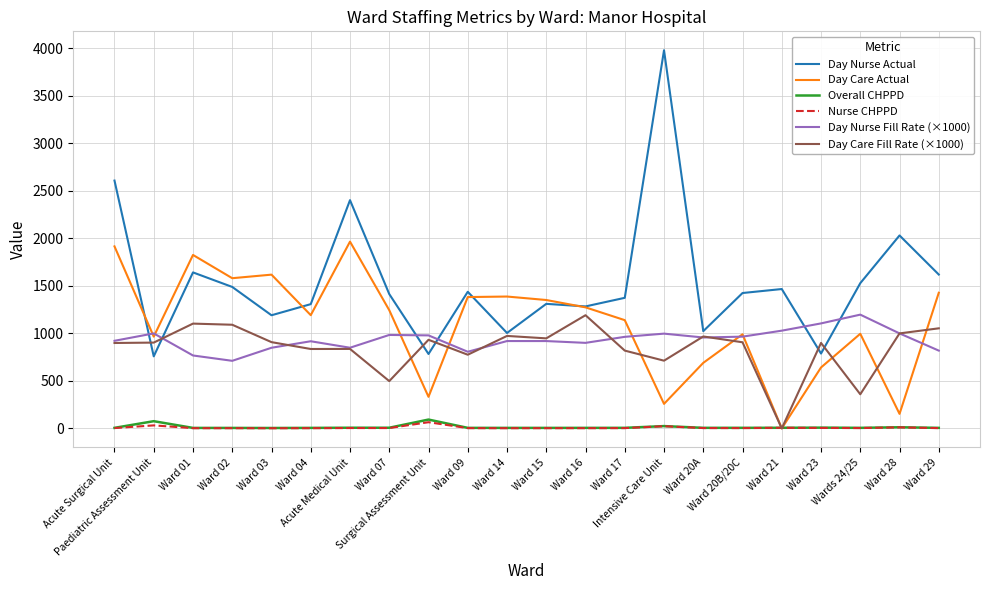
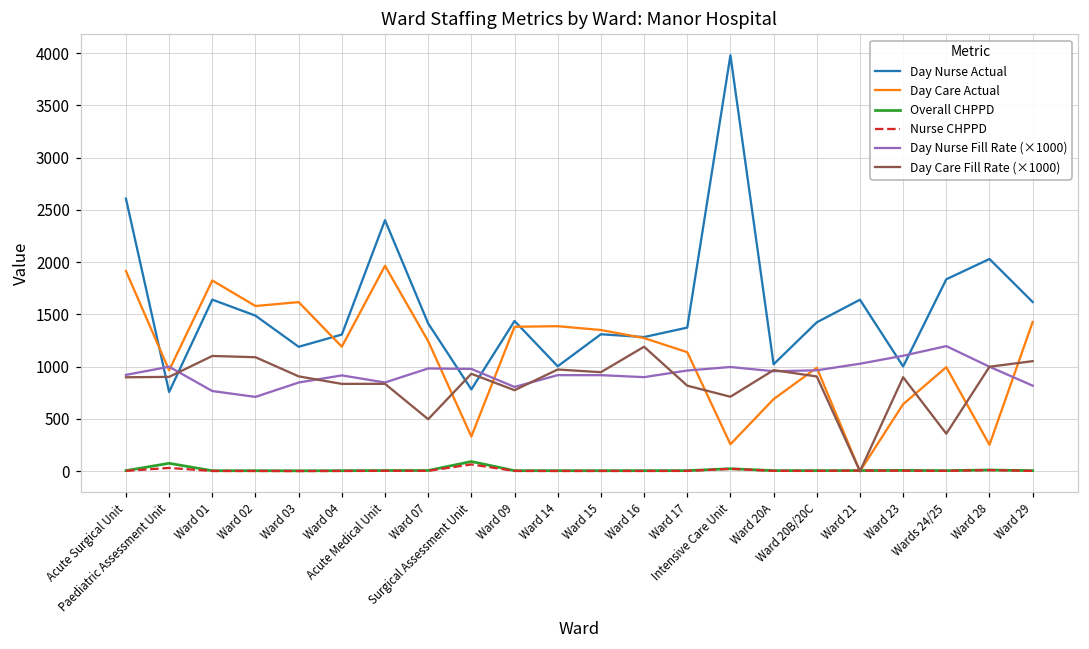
  {
    "Day Nurse Actual": {
      "Acute Surgical Unit": 2600,
      "Paediatric Assessment Unit": 800,
      "Ward 01": 1600,
      "Ward 02": 1500,
      "Ward 03": 1200,
      "Ward 04": 1300,
      "Acute Medical Unit": 2400,
      "Ward 07": 1400,
      "Surgical Assessment Unit": 800,
      "Ward 09": 1400,
      "Ward 14": 1000,
      "Ward 15": 1300,
      "Ward 17": 1400,
      "Intensive Care Unit": 4000,
      "Ward 20A": 1000,
      "Ward 20B/20C": 1400,
-     "Ward 21": 1500,
-     "Ward 23": 800,
-     "Wards 24/25": 1500,
+     "Ward 21": 1600,
+     "Ward 23": 1000,
+     "Wards 24/25": 1800,
      "Ward 28": 2000,
      "Ward 29": 1600
    },
    "Day Care Actual": {
      "Acute Surgical Unit": 1900,
      "Paediatric Assessment Unit": 1000,
      "Ward 01": 1800,
      "Ward 02": 1600,
      "Ward 03": 1600,
      "Ward 04": 1200,
      "Acute Medical Unit": 2000,
      "Ward 07": 1200,
      "Surgical Assessment Unit": 300,
      "Ward 09": 1400,
      "Ward 14": 1400,
      "Ward 15": 1400,
      "Ward 17": 1100,
      "Intensive Care Unit": 300,
      "Ward 20A": 700,
      "Ward 23": 600,
      "Wards 24/25": 1000,
-     "Ward 28": 200,
+     "Ward 28": 300,
      "Ward 29": 1400
    },
    "Overall CHPPD": {
      "Paediatric Assessment Unit": 100,
      "Surgical Assessment Unit": 100
    },
    "Nurse CHPPD": {
      "Paediatric Assessment Unit": 0,
      "Surgical Assessment Unit": 100
    },
    "Day Nurse Fill Rate (×1000)": {
      "Paediatric Assessment Unit": 1000,
      "Ward 01": 800,
      "Ward 02": 700,
      "Ward 03": 800,
      "Ward 04": 900,
      "Ward 07": 1000,
      "Surgical Assessment Unit": 1000,
      "Ward 09": 800,
      "Ward 14": 900,
      "Ward 15": 900,
      "Ward 16": 900,
      "Ward 17": 1000,
      "Intensive Care Unit": 1000,
      "Ward 21": 1000,
      "Ward 23": 1100,
      "Wards 24/25": 1200,
      "Ward 29": 800
    },
    "Day Care Fill Rate (×1000)": {
      "Paediatric Assessment Unit": 900,
      "Ward 01": 1100,
      "Ward 02": 1100,
      "Ward 03": 900,
      "Ward 04": 800,
      "Ward 07": 500,
      "Surgical Assessment Unit": 900,
      "Ward 09": 800,
      "Ward 14": 1000,
      "Ward 15": 900,
      "Ward 16": 1200,
      "Ward 17": 800,
      "Intensive Care Unit": 700,
      "Ward 20B/20C": 900,
      "Ward 23": 900,
      "Wards 24/25": 400,
      "Ward 29": 1100
    }
  }
